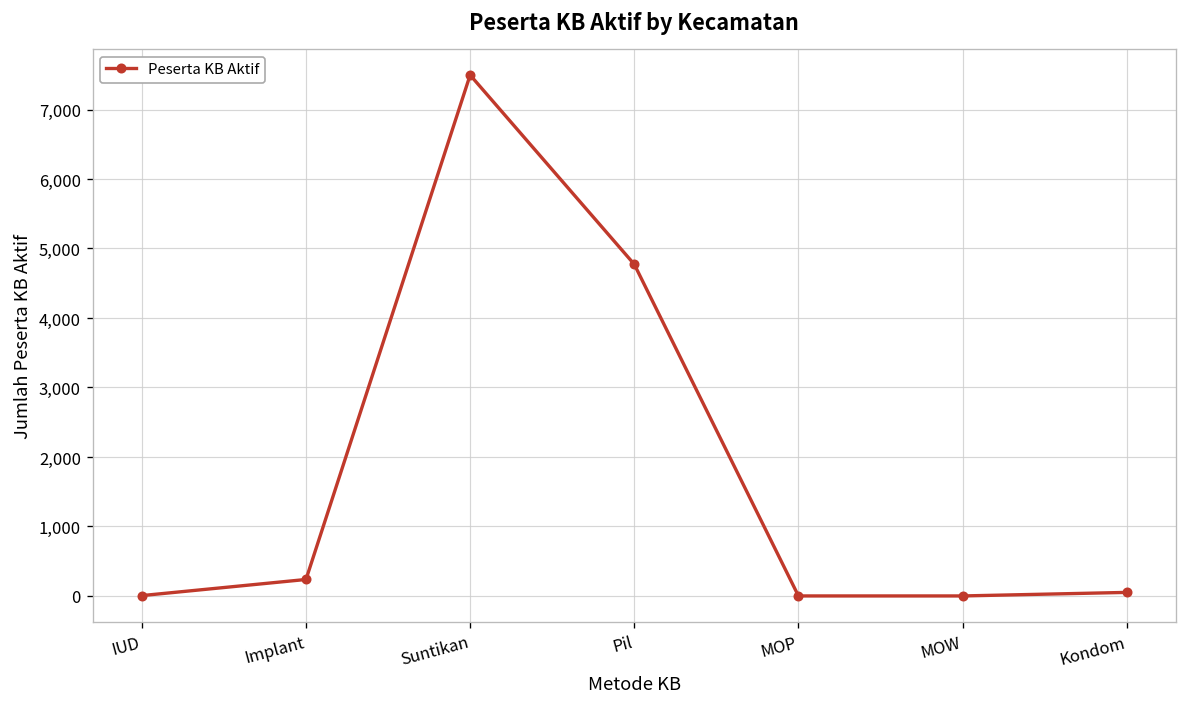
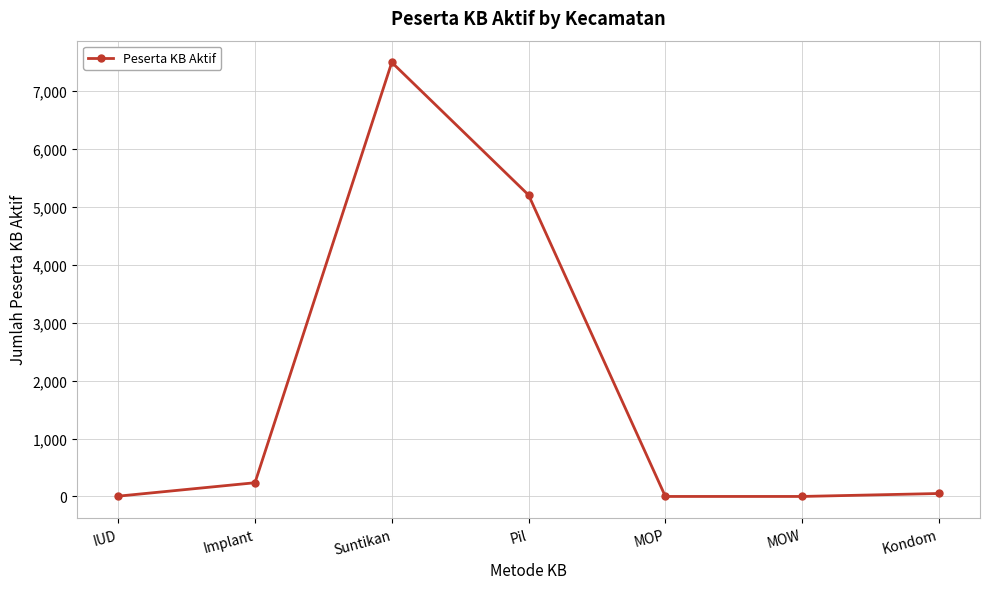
  {
    "IUD": "0",
    "Implant": "200",
    "Suntikan": "7,500",
-   "Pil": "4,800",
+   "Pil": "5,200",
    "MOP": "0",
    "MOW": "0",
    "Kondom": "100"
  }
